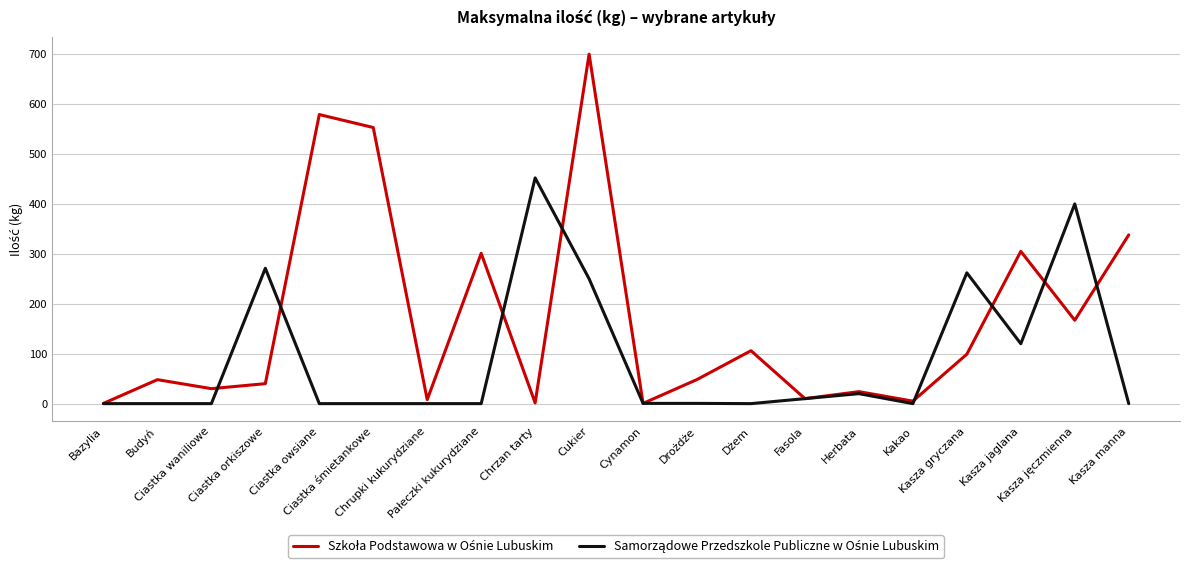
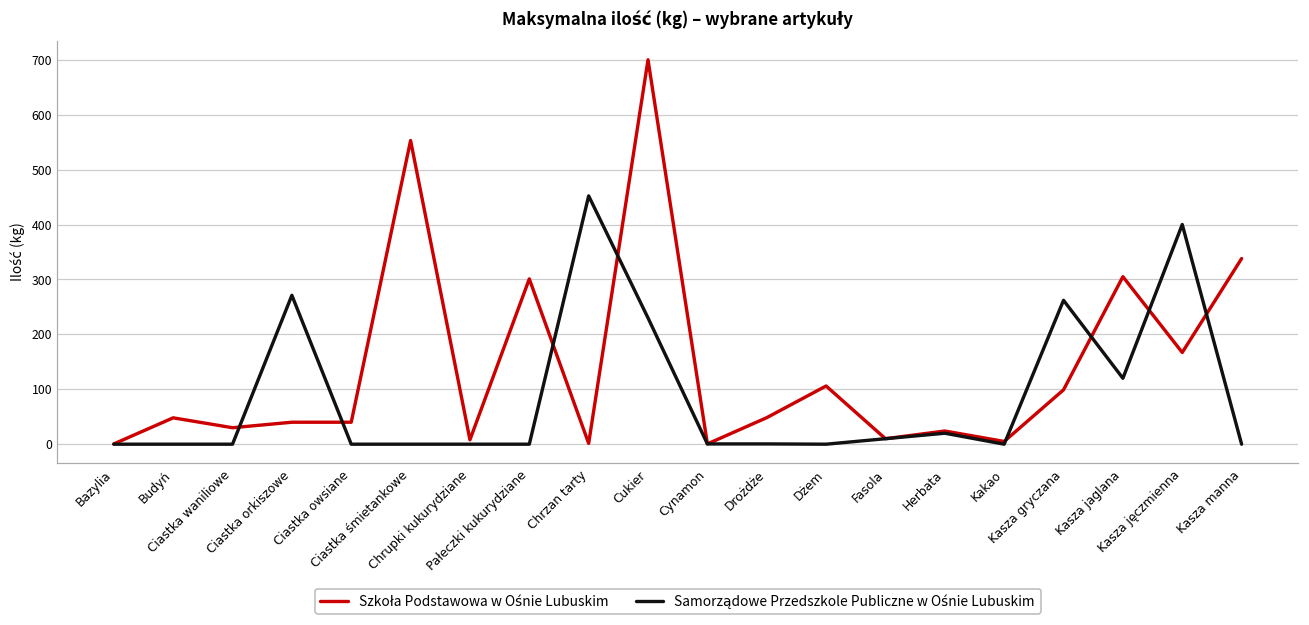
  {
    "Szkoła Podstawowa w Ośnie Lubuskim": {
      "Budyń": 50,
      "Ciastka waniliowe": 30,
      "Ciastka orkiszowe": 40,
-     "Ciastka owsiane": 580,
+     "Ciastka owsiane": 40,
      "Ciastka śmietankowe": 550,
      "Chrupki kukurydziane": 10,
      "Pałeczki kukurydziane": 300,
      "Chrzan tarty": 0,
      "Cukier": 700,
      "Drożdże": 50,
      "Dżem": 110,
      "Kasza gryczana": 100,
      "Kasza jaglana": 310,
      "Kasza jęczmienna": 170,
      "Kasza manna": 340
    },
    "Samorządowe Przedszkole Publiczne w Ośnie Lubuskim": {
      "Budyń": 0,
      "Ciastka waniliowe": 0,
      "Ciastka orkiszowe": 270,
      "Ciastka owsiane": 0,
      "Ciastka śmietankowe": 0,
      "Chrupki kukurydziane": 0,
      "Pałeczki kukurydziane": 0,
      "Chrzan tarty": 450,
-     "Cukier": 250,
+     "Cukier": 230,
      "Drożdże": 0,
      "Dżem": 0,
      "Kasza gryczana": 260,
      "Kasza jaglana": 120,
      "Kasza jęczmienna": 400,
      "Kasza manna": 0
    }
  }
